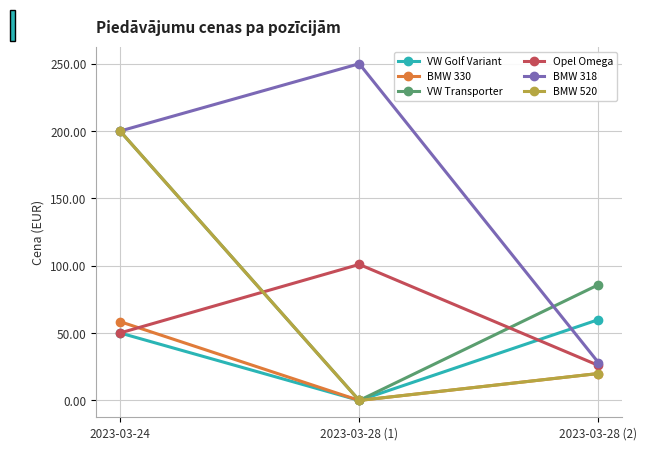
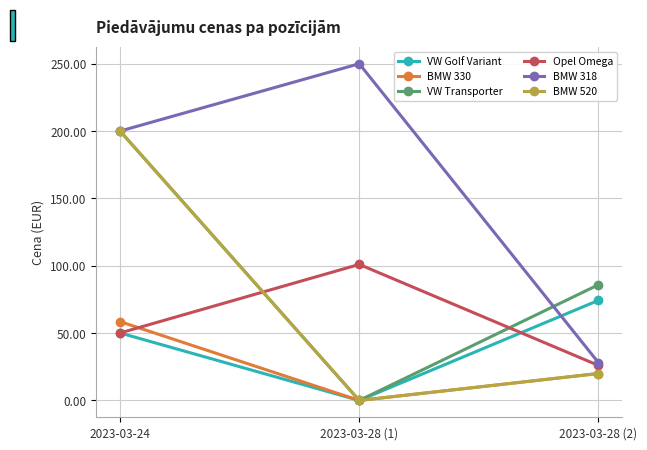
  {
    "VW Golf Variant": {
-     "2023-03-28 (2)": 60
+     "2023-03-28 (2)": 74
    },
    "BMW 330": {
      "2023-03-24": 59
    },
    "VW Transporter": {
      "2023-03-28 (2)": 86
    },
    "Opel Omega": {
      "2023-03-28 (1)": 101,
      "2023-03-28 (2)": 26
    },
    "BMW 318": {
      "2023-03-28 (1)": 250,
      "2023-03-28 (2)": 28
    }
  }
